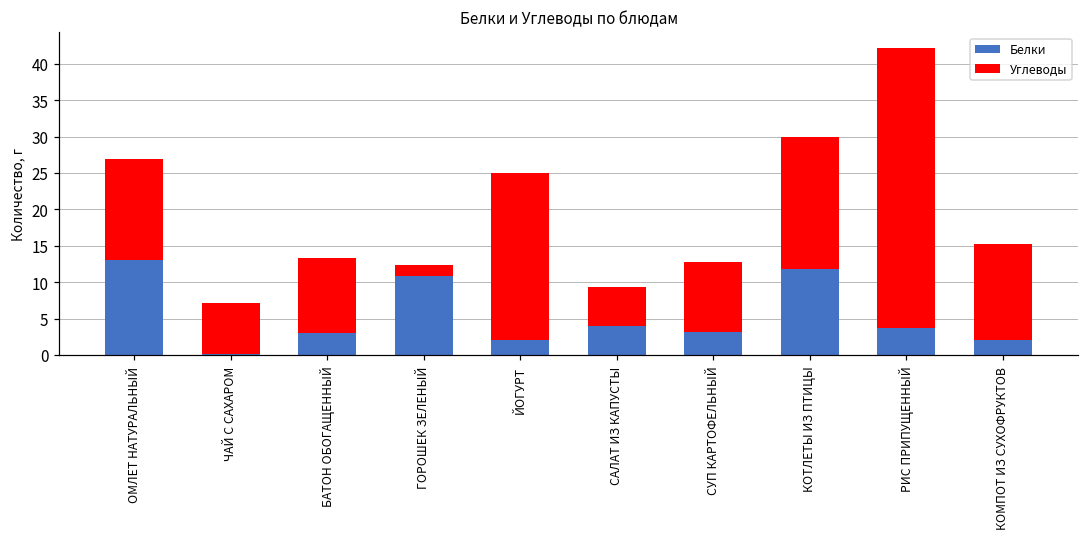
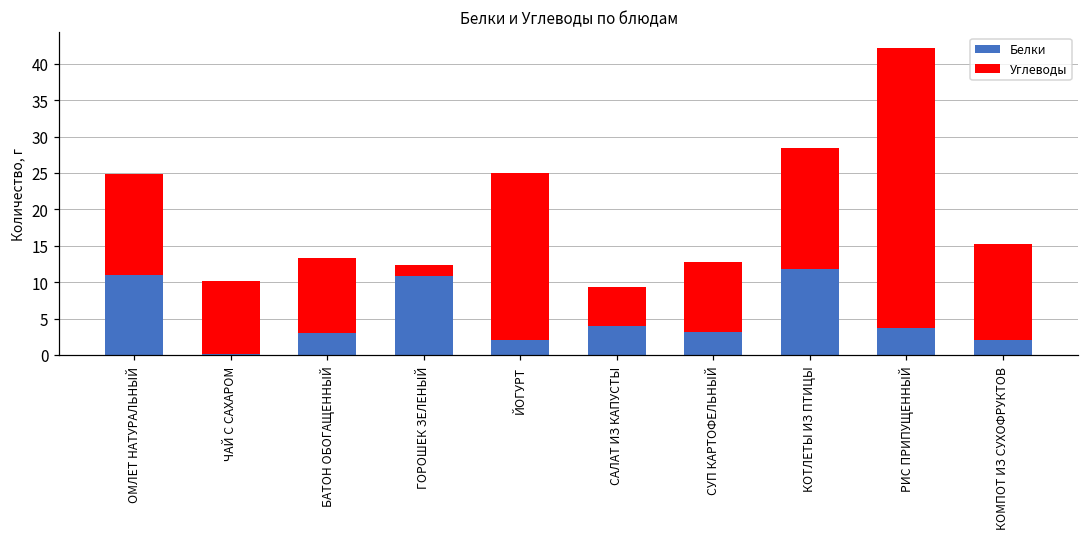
  {
    "Белки": {
-     "ОМЛЕТ НАТУРАЛЬНЫЙ": 13,
+     "ОМЛЕТ НАТУРАЛЬНЫЙ": 11,
      "БАТОН ОБОГАЩЕННЫЙ": 3,
      "ГОРОШЕК ЗЕЛЕНЫЙ": 11,
      "ЙОГУРТ": 2,
      "САЛАТ ИЗ КАПУСТЫ": 4,
      "СУП КАРТОФЕЛЬНЫЙ": 3,
      "КОТЛЕТЫ ИЗ ПТИЦЫ": 12,
      "РИС ПРИПУЩЕННЫЙ": 4,
      "КОМПОТ ИЗ СУХОФРУКТОВ": 2
    },
    "Углеводы": {
      "ОМЛЕТ НАТУРАЛЬНЫЙ": 14,
-     "ЧАЙ С САХАРОМ": 7,
+     "ЧАЙ С САХАРОМ": 10,
      "БАТОН ОБОГАЩЕННЫЙ": 10,
      "ГОРОШЕК ЗЕЛЕНЫЙ": 2,
      "ЙОГУРТ": 23,
      "САЛАТ ИЗ КАПУСТЫ": 5,
      "СУП КАРТОФЕЛЬНЫЙ": 10,
-     "КОТЛЕТЫ ИЗ ПТИЦЫ": 18,
+     "КОТЛЕТЫ ИЗ ПТИЦЫ": 17,
      "РИС ПРИПУЩЕННЫЙ": 39,
      "КОМПОТ ИЗ СУХОФРУКТОВ": 13
    }
  }
